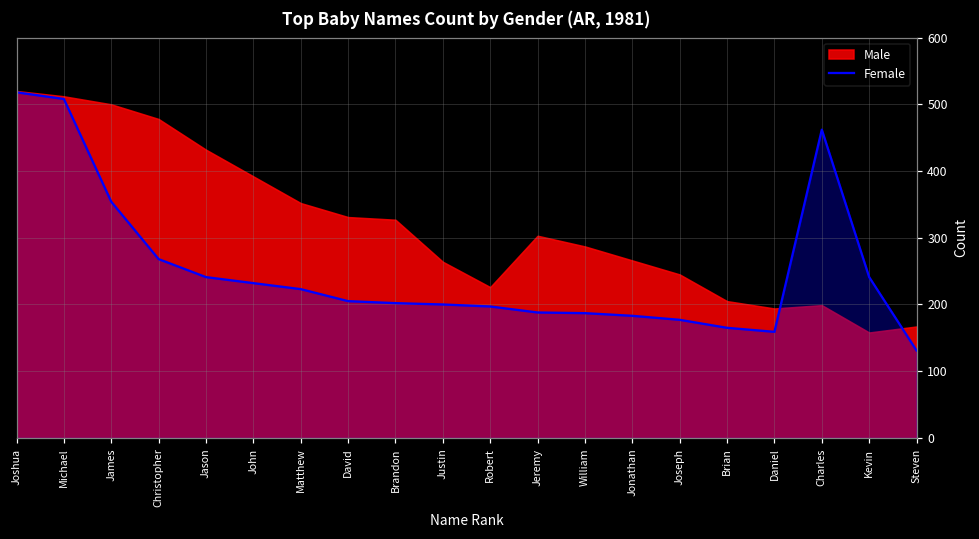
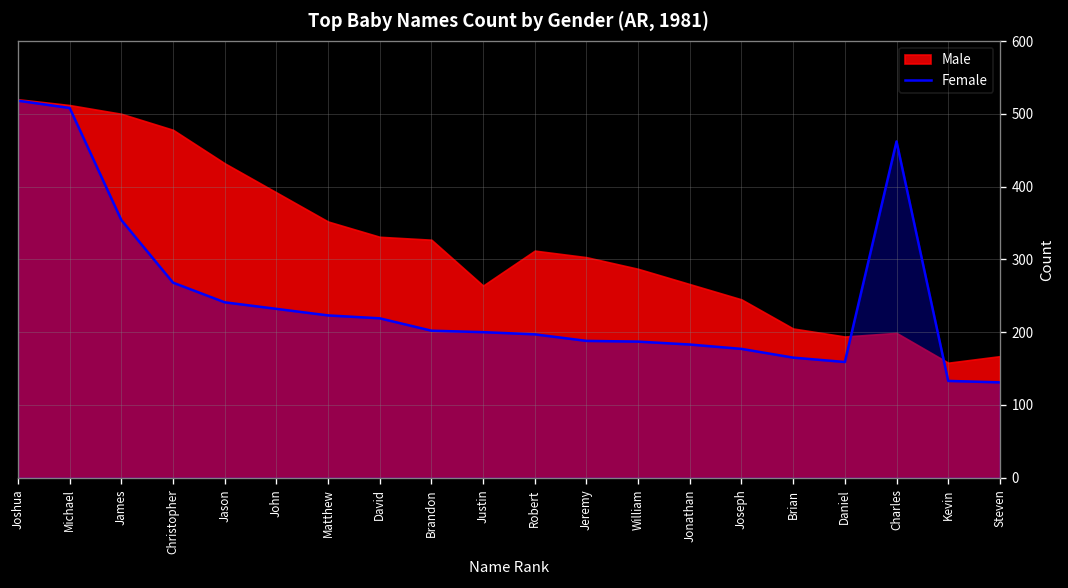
  {
    "Female": {
      "James": 350,
      "Christopher": 270,
      "Jason": 240,
      "John": 230,
      "Matthew": 220,
-     "David": 210,
+     "David": 220,
      "Brandon": 200,
      "Justin": 200,
      "Robert": 200,
      "Jeremy": 190,
      "William": 190,
      "Jonathan": 180,
      "Joseph": 180,
      "Brian": 170,
      "Daniel": 160,
      "Charles": 460,
-     "Kevin": 240,
+     "Kevin": 130,
      "Steven": 130
    },
    "Male": {
      "James": 500,
      "Christopher": 480,
      "Jason": 430,
      "John": 390,
      "Matthew": 350,
      "David": 330,
      "Brandon": 330,
      "Justin": 260,
-     "Robert": 230,
+     "Robert": 310,
      "Jeremy": 300,
      "William": 290,
      "Jonathan": 270,
      "Joseph": 250,
      "Brian": 210,
      "Daniel": 190,
      "Charles": 200,
      "Kevin": 160,
      "Steven": 170
    }
  }
